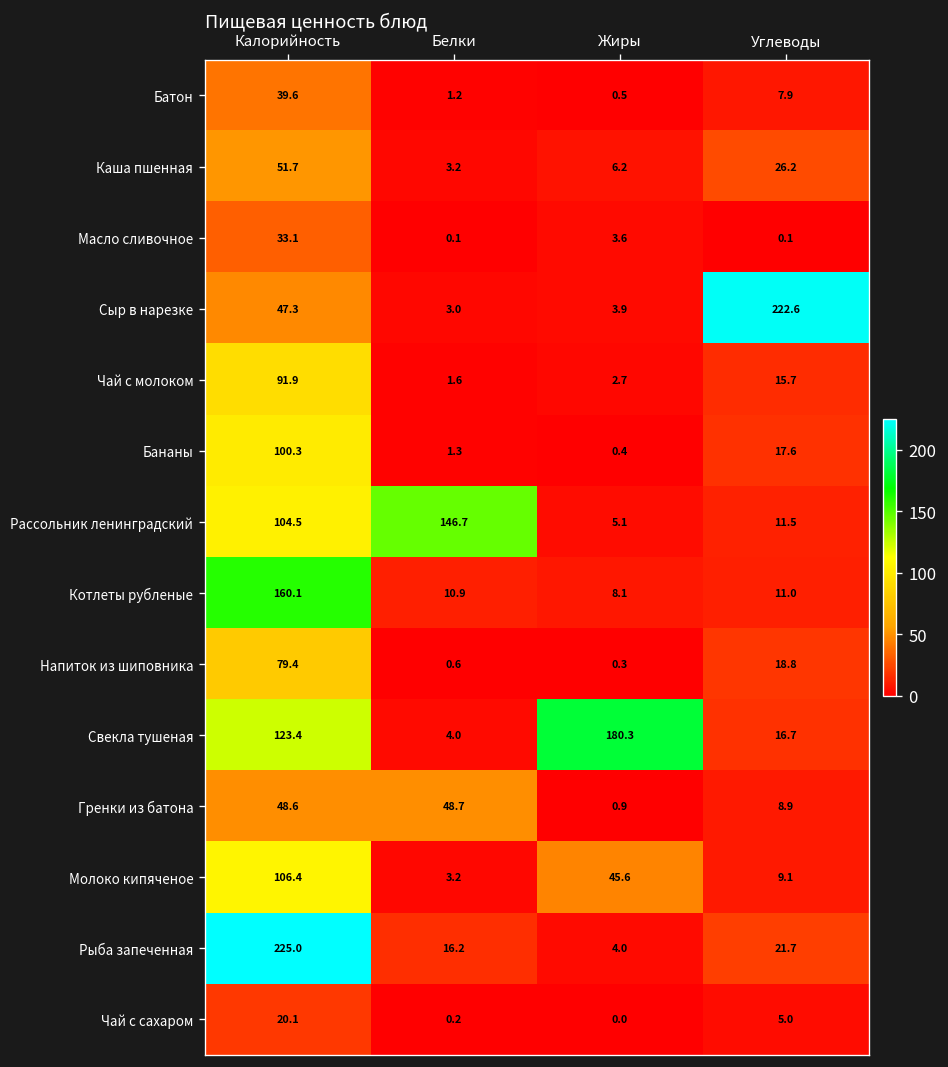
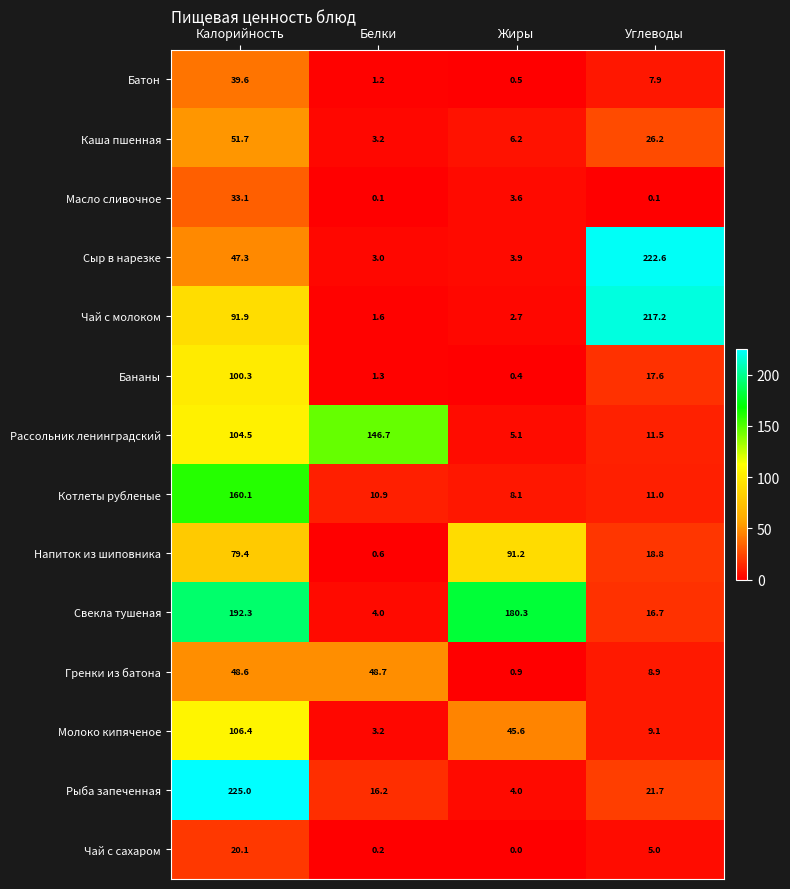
  {
    "Батон": {
      "Калорийность": 39.6,
      "Белки": 1.2,
      "Жиры": 0.5,
      "Углеводы": 7.9
    },
    "Каша пшенная": {
      "Калорийность": 51.7,
      "Белки": 3.2,
      "Жиры": 6.2,
      "Углеводы": 26.2
    },
    "Масло сливочное": {
      "Калорийность": 33.1,
      "Белки": 0.1,
      "Жиры": 3.6,
      "Углеводы": 0.1
    },
    "Сыр в нарезке": {
      "Калорийность": 47.3,
      "Белки": 3.0,
      "Жиры": 3.9,
      "Углеводы": 222.6
    },
    "Чай с молоком": {
      "Калорийность": 91.9,
      "Белки": 1.6,
      "Жиры": 2.7,
-     "Углеводы": 15.7
+     "Углеводы": 217.2
    },
    "Бананы": {
      "Калорийность": 100.3,
      "Белки": 1.3,
      "Жиры": 0.4,
      "Углеводы": 17.6
    },
    "Рассольник ленинградский": {
      "Калорийность": 104.5,
      "Белки": 146.7,
      "Жиры": 5.1,
      "Углеводы": 11.5
    },
    "Котлеты рубленые": {
      "Калорийность": 160.1,
      "Белки": 10.9,
      "Жиры": 8.1,
      "Углеводы": 11.0
    },
    "Напиток из шиповника": {
      "Калорийность": 79.4,
      "Белки": 0.6,
-     "Жиры": 0.3,
+     "Жиры": 91.2,
      "Углеводы": 18.8
    },
    "Свекла тушеная": {
-     "Калорийность": 123.4,
+     "Калорийность": 192.3,
      "Белки": 4.0,
      "Жиры": 180.3,
      "Углеводы": 16.7
    },
    "Гренки из батона": {
      "Калорийность": 48.6,
      "Белки": 48.7,
      "Жиры": 0.9,
      "Углеводы": 8.9
    },
    "Молоко кипяченое": {
      "Калорийность": 106.4,
      "Белки": 3.2,
      "Жиры": 45.6,
      "Углеводы": 9.1
    },
    "Рыба запеченная": {
      "Калорийность": 225.0,
      "Белки": 16.2,
      "Жиры": 4.0,
      "Углеводы": 21.7
    },
    "Чай с сахаром": {
      "Калорийность": 20.1,
      "Белки": 0.2,
      "Жиры": 0.0,
      "Углеводы": 5.0
    }
  }
